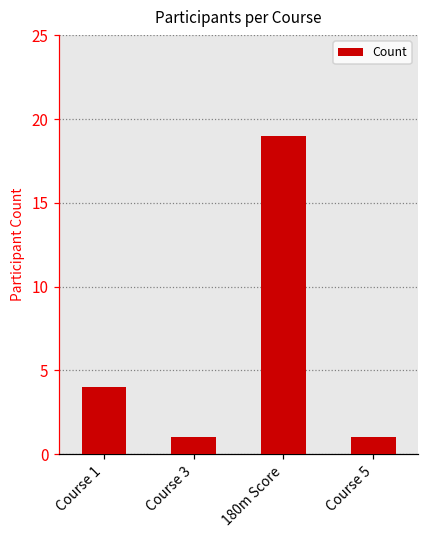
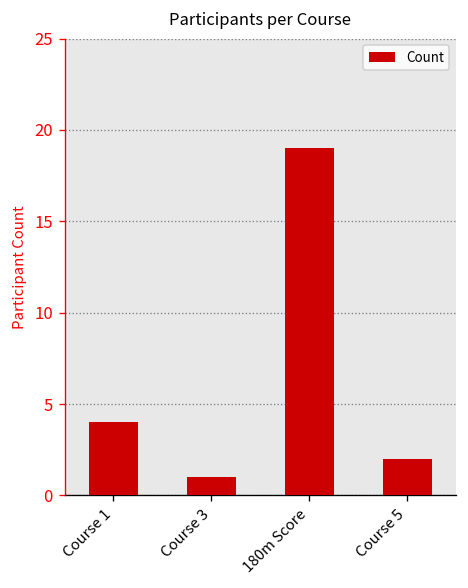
  {
    "Course 1": 4,
    "Course 3": 1,
    "180m Score": 19,
-   "Course 5": 1
+   "Course 5": 2
  }
